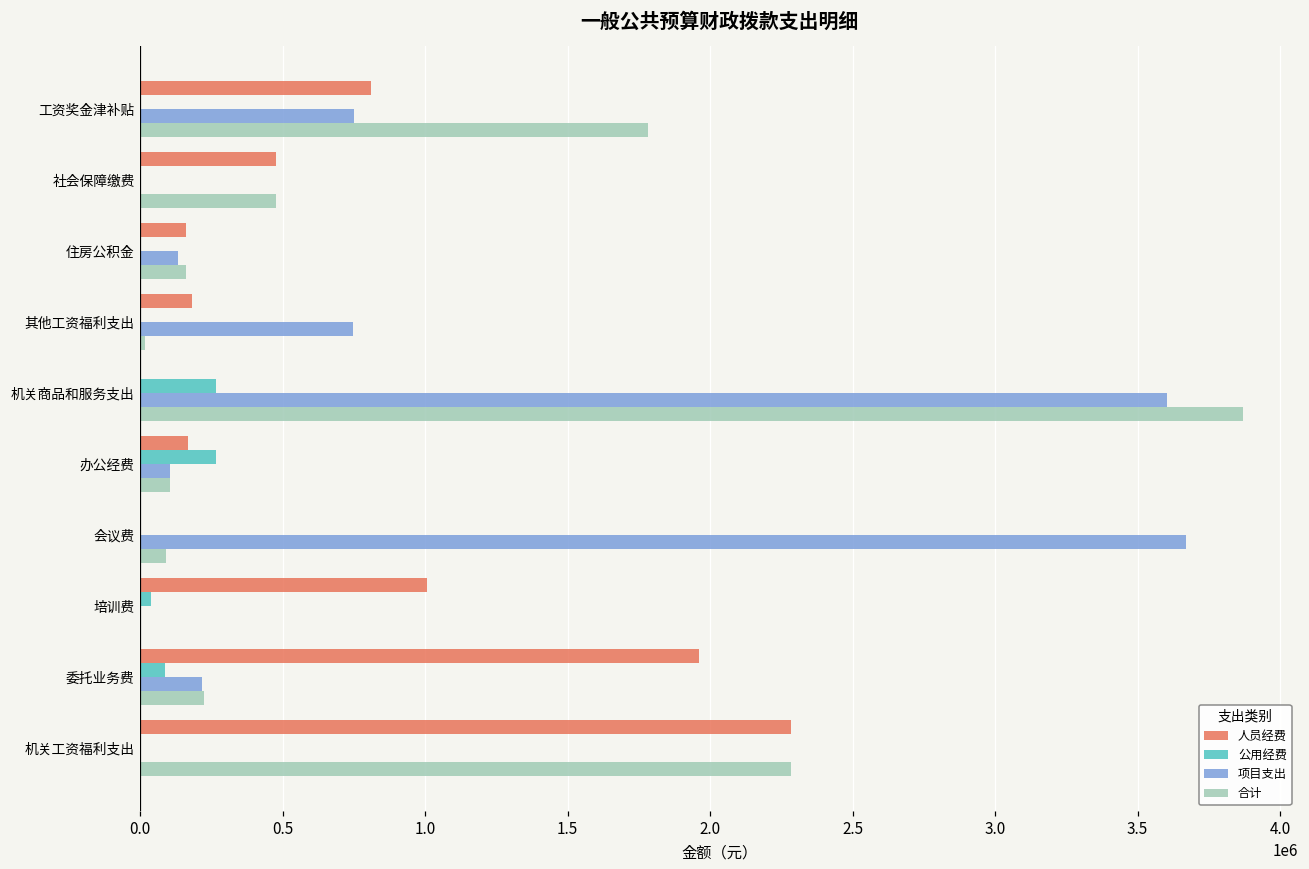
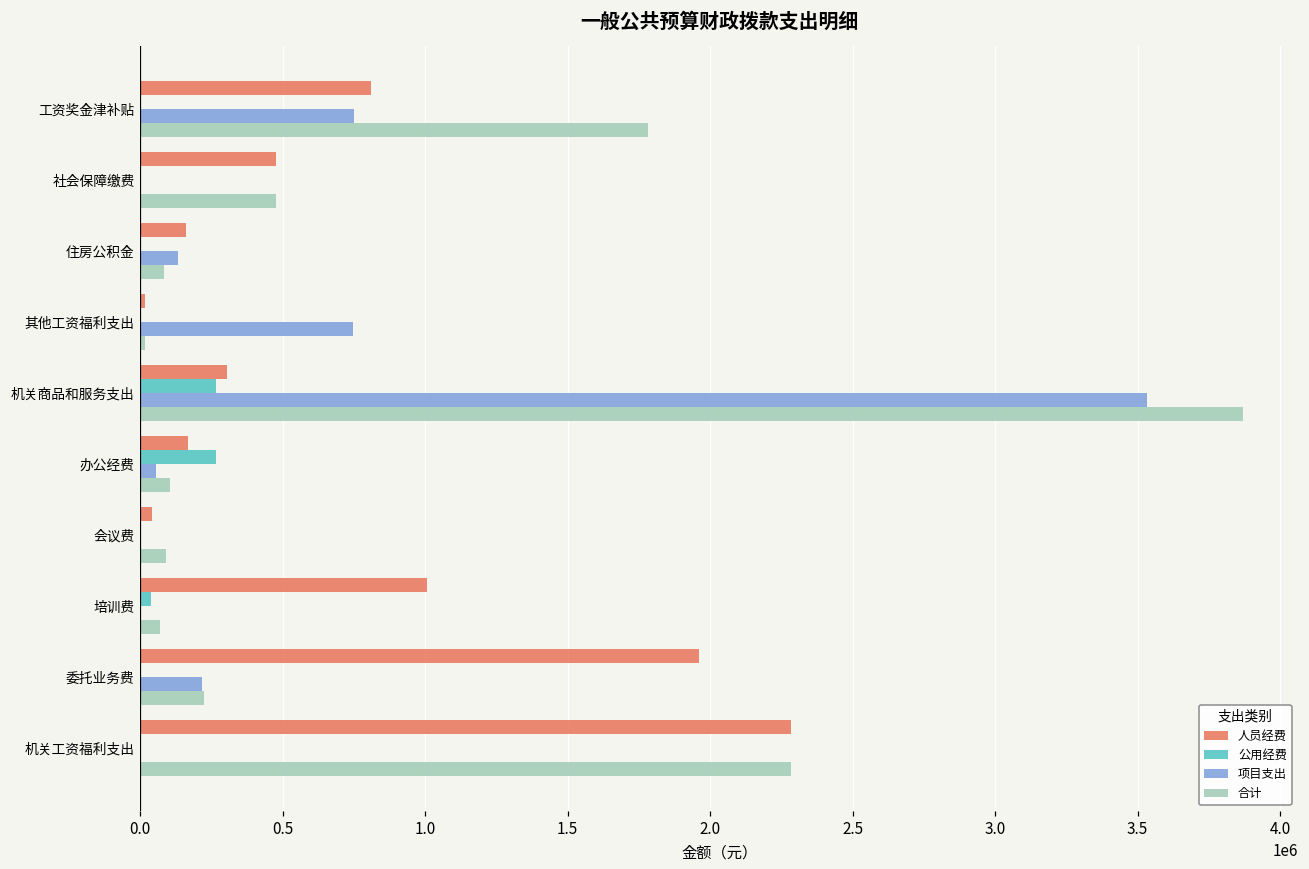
  {
    "人员经费": {
      "工资奖金津补贴": 810000,
      "社会保障缴费": 480000,
      "住房公积金": 160000,
-     "其他工资福利支出": 180000,
-     "机关商品和服务支出": 0,
+     "其他工资福利支出": 20000,
+     "机关商品和服务支出": 310000,
      "办公经费": 170000,
-     "会议费": 0,
+     "会议费": 40000,
      "培训费": 1010000,
      "委托业务费": 1960000,
      "机关工资福利支出": 2280000
    },
    "公用经费": {
      "工资奖金津补贴": 0,
      "社会保障缴费": 0,
      "住房公积金": 0,
      "其他工资福利支出": 0,
      "机关商品和服务支出": 270000,
      "办公经费": 270000,
      "会议费": 0,
      "培训费": 40000,
-     "委托业务费": 90000,
+     "委托业务费": 0,
      "机关工资福利支出": 0
    },
    "项目支出": {
      "工资奖金津补贴": 750000,
      "社会保障缴费": 0,
      "住房公积金": 130000,
      "其他工资福利支出": 750000,
-     "机关商品和服务支出": 3600000,
-     "办公经费": 100000,
-     "会议费": 3670000,
+     "机关商品和服务支出": 3530000,
+     "办公经费": 60000,
+     "会议费": 0,
      "培训费": 0,
      "委托业务费": 220000,
      "机关工资福利支出": 0
    },
    "合计": {
      "工资奖金津补贴": 1780000,
      "社会保障缴费": 480000,
-     "住房公积金": 160000,
+     "住房公积金": 80000,
      "其他工资福利支出": 20000,
      "机关商品和服务支出": 3870000,
      "办公经费": 110000,
      "会议费": 90000,
-     "培训费": 0,
+     "培训费": 70000,
      "委托业务费": 220000,
      "机关工资福利支出": 2280000
    }
  }
